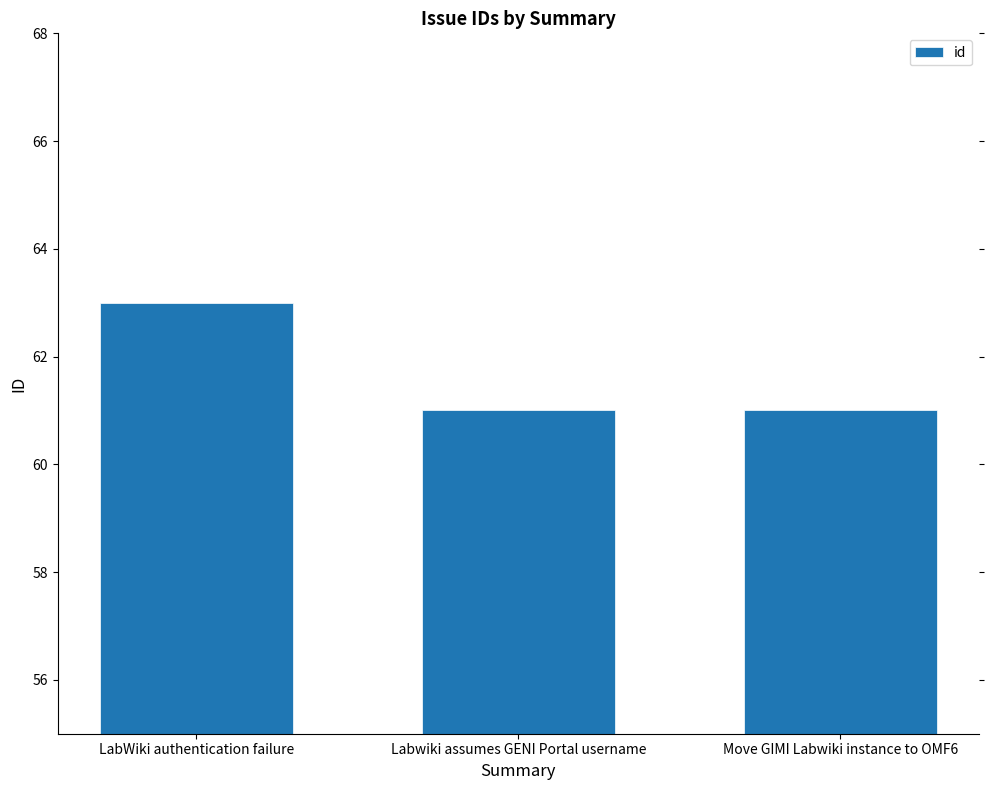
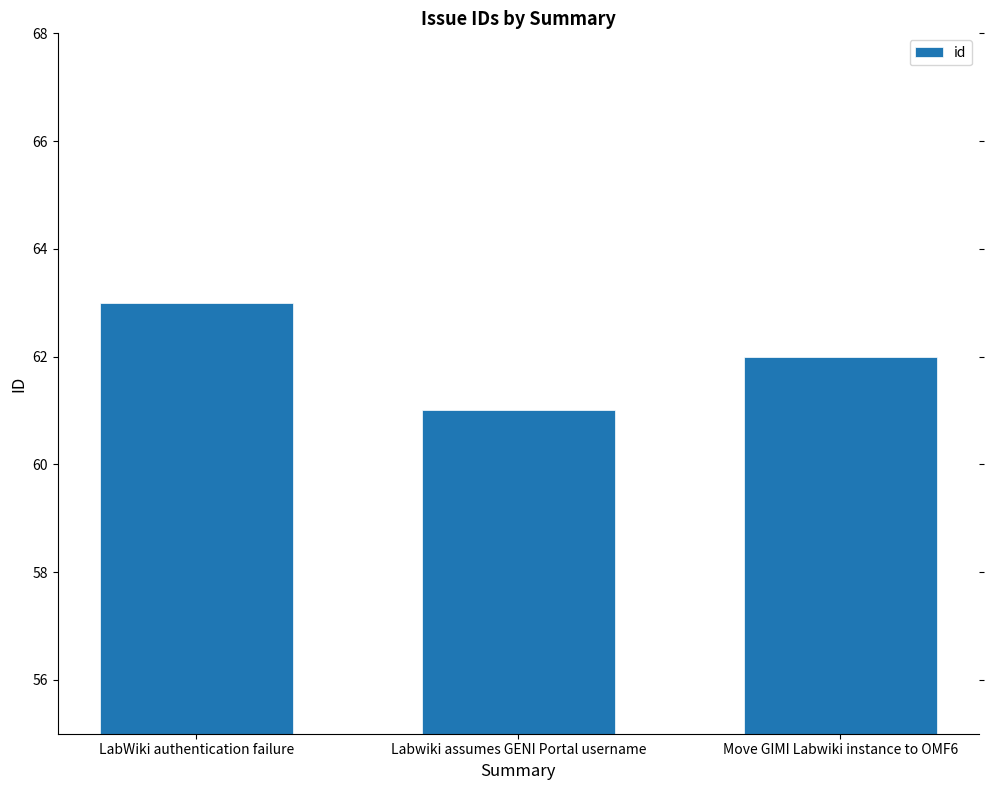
  {
    "LabWiki authentication failure": 63,
    "Labwiki assumes GENI Portal username": 61,
-   "Move GIMI Labwiki instance to OMF6": 61
+   "Move GIMI Labwiki instance to OMF6": 62
  }
